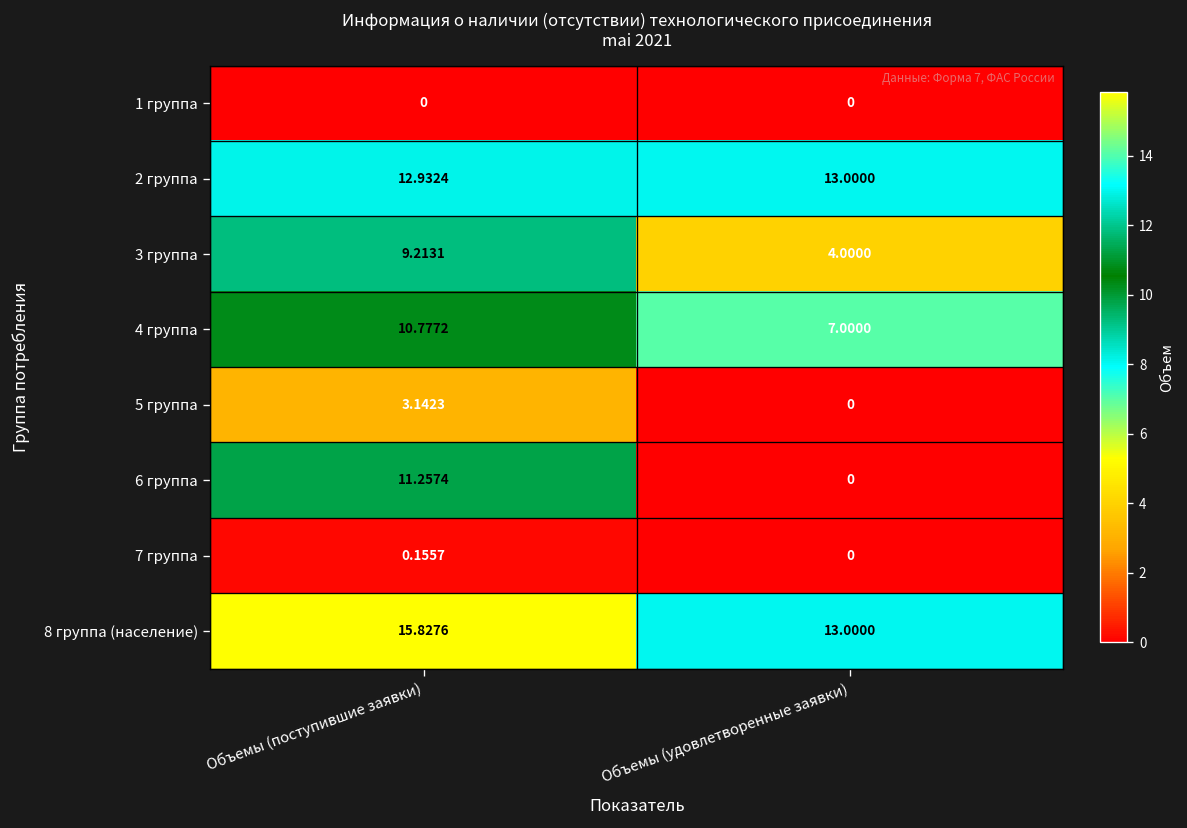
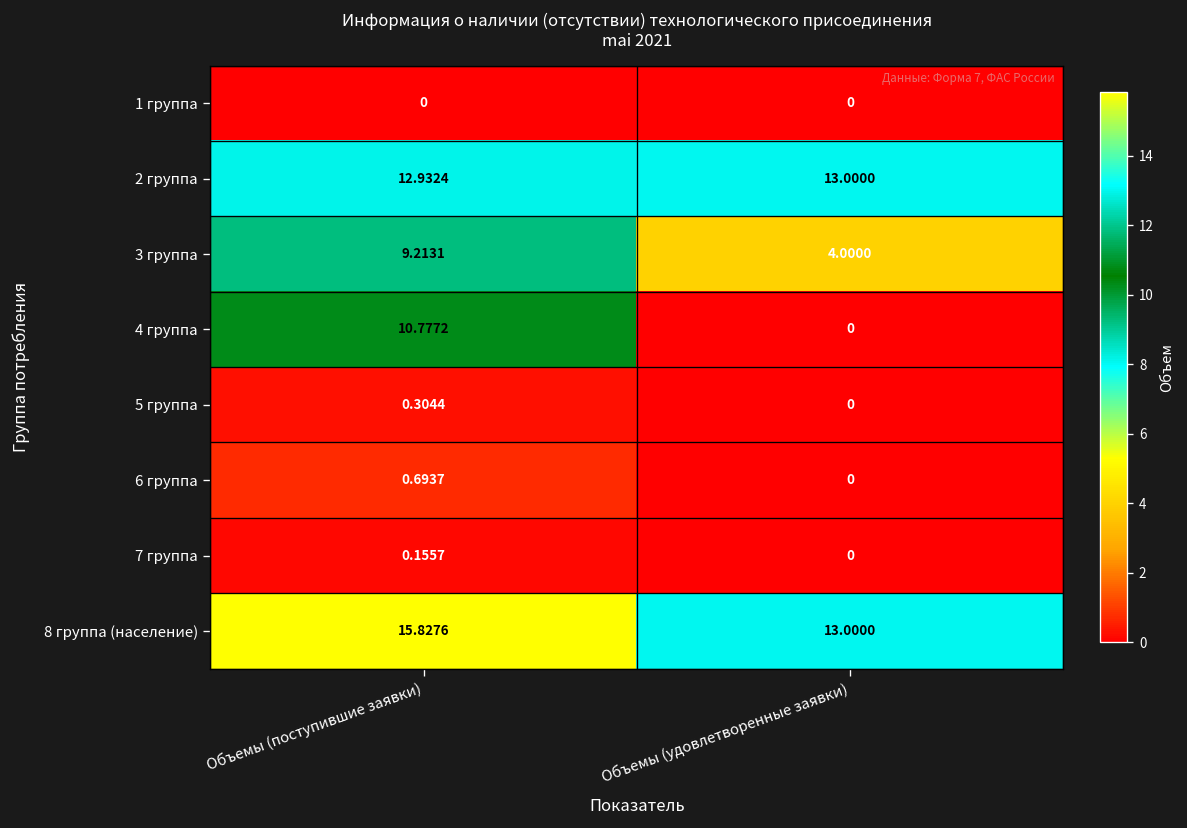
  {
    "1 группа": {
      "Объемы (поступившие заявки)": 0
    },
    "2 группа": {
      "Объемы (поступившие заявки)": 12.9324,
      "Объемы (удовлетворенные заявки)": 13.0000
    },
    "3 группа": {
      "Объемы (поступившие заявки)": 9.2131,
      "Объемы (удовлетворенные заявки)": 4.0000
    },
    "4 группа": {
      "Объемы (поступившие заявки)": 10.7772,
-     "Объемы (удовлетворенные заявки)": 7.0000
+     "Объемы (удовлетворенные заявки)": 0
    },
    "5 группа": {
-     "Объемы (поступившие заявки)": 3.1423,
+     "Объемы (поступившие заявки)": 0.3044,
      "Объемы (удовлетворенные заявки)": 0
    },
    "6 группа": {
-     "Объемы (поступившие заявки)": 11.2574,
+     "Объемы (поступившие заявки)": 0.6937,
      "Объемы (удовлетворенные заявки)": 0
    },
    "7 группа": {
      "Объемы (поступившие заявки)": 0.1557,
      "Объемы (удовлетворенные заявки)": 0
    },
    "8 группа (население)": {
      "Объемы (поступившие заявки)": 15.8276,
      "Объемы (удовлетворенные заявки)": 13.0000
    }
  }
